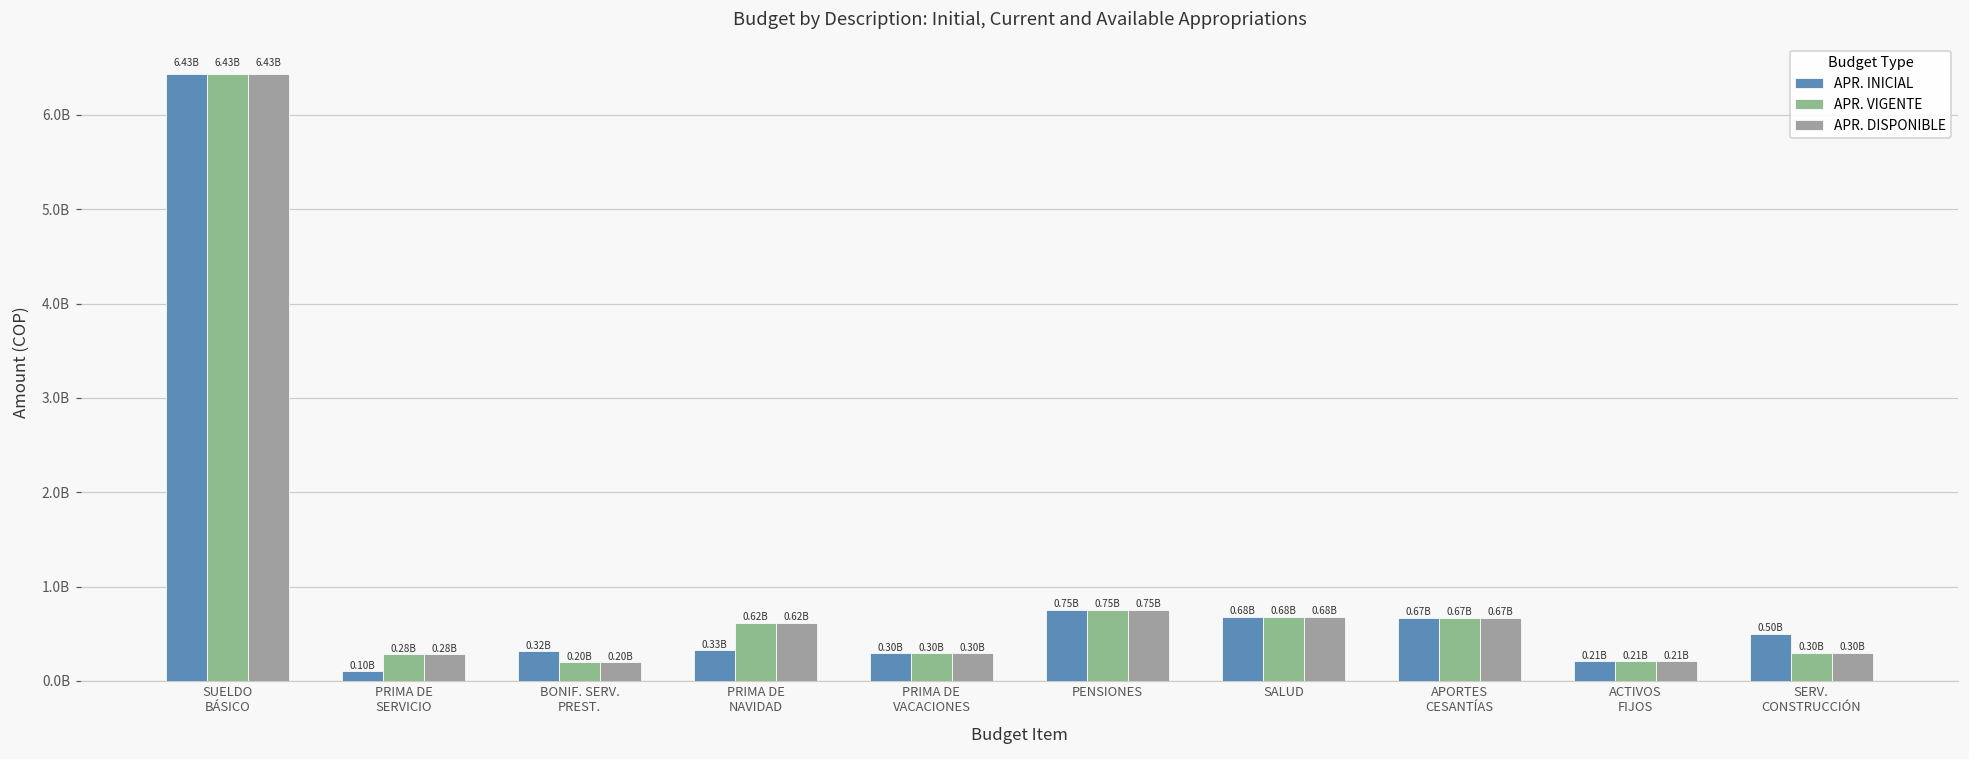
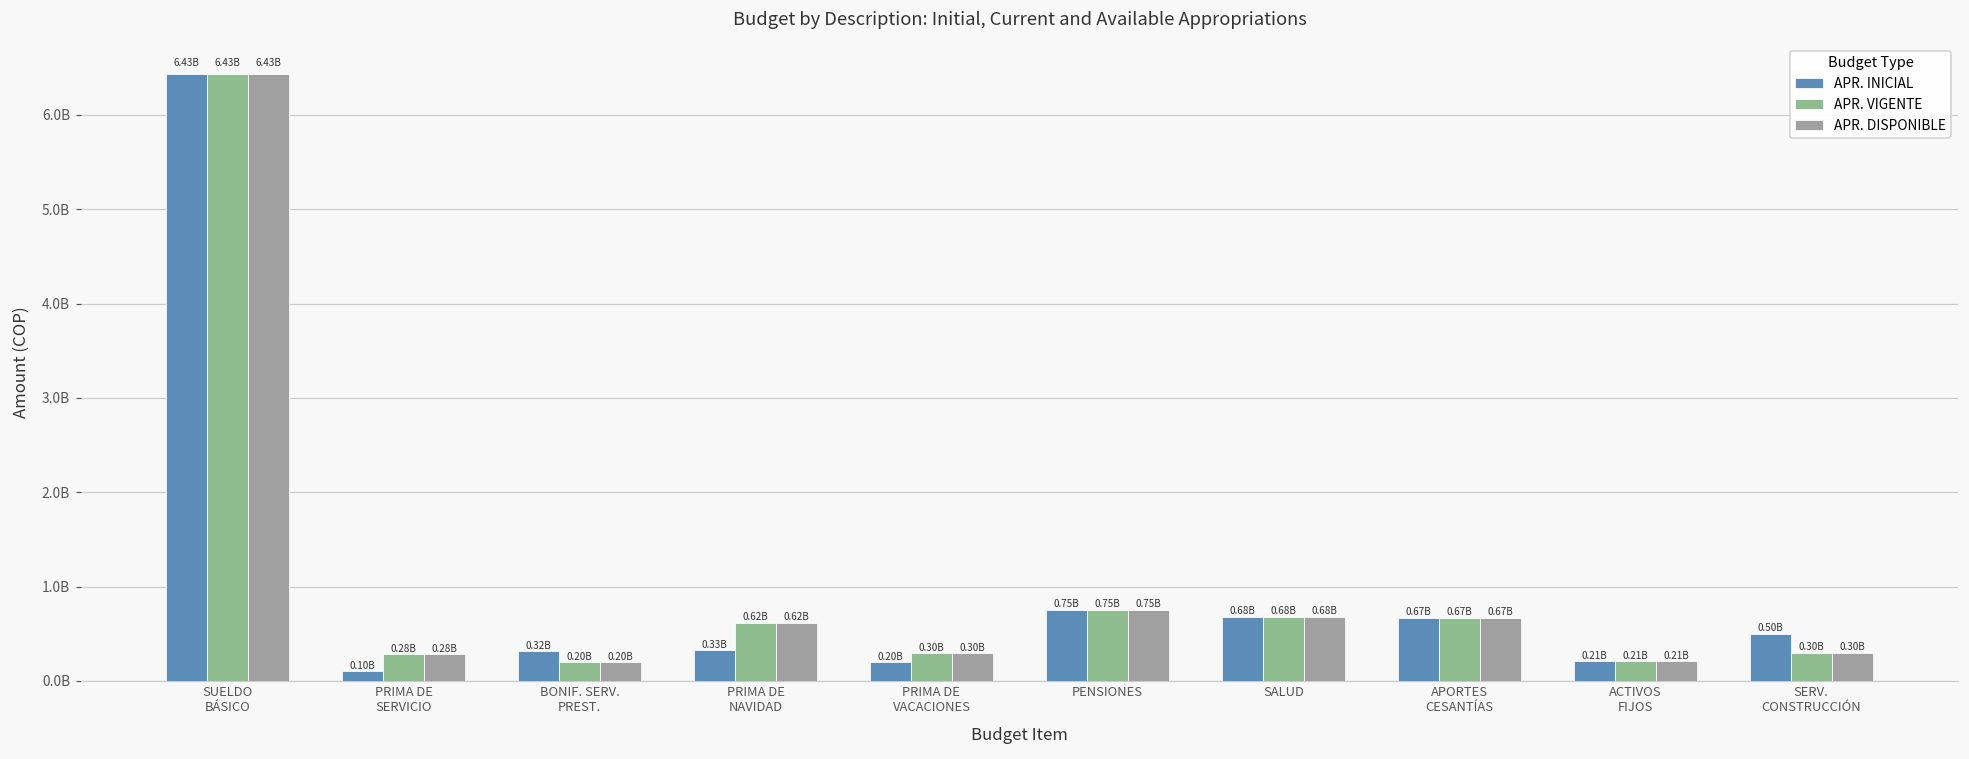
  {
    "APR. INICIAL": {
      "SUELDO BÁSICO": "6.43B",
      "PRIMA DE SERVICIO": "0.10B",
      "BONIF. SERV. PREST.": "0.32B",
      "PRIMA DE NAVIDAD": "0.33B",
-     "PRIMA DE VACACIONES": "0.30B",
+     "PRIMA DE VACACIONES": "0.20B",
      "PENSIONES": "0.75B",
      "SALUD": "0.68B",
      "APORTES CESANTÍAS": "0.67B",
      "ACTIVOS FIJOS": "0.21B",
      "SERV. CONSTRUCCIÓN": "0.50B"
    }
  }
